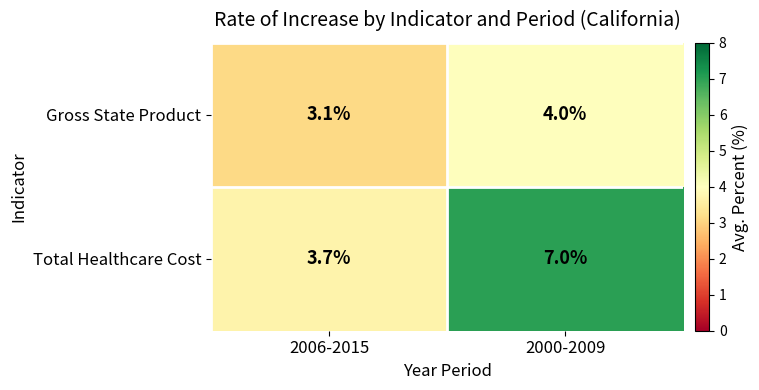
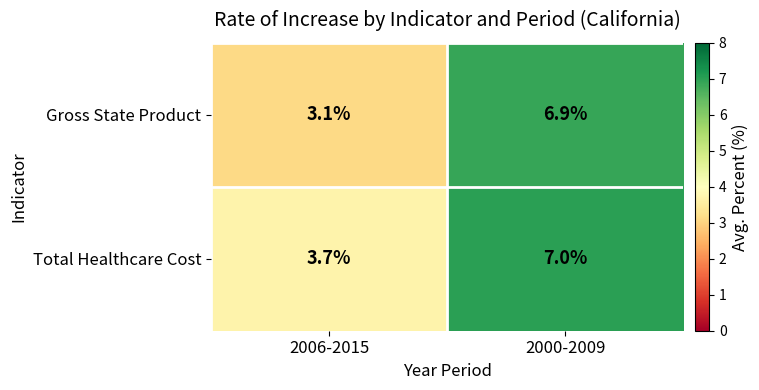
  {
    "Gross State Product": {
      "2006-2015": "3.1%",
-     "2000-2009": "4.0%"
+     "2000-2009": "6.9%"
    },
    "Total Healthcare Cost": {
      "2006-2015": "3.7%",
      "2000-2009": "7.0%"
    }
  }
